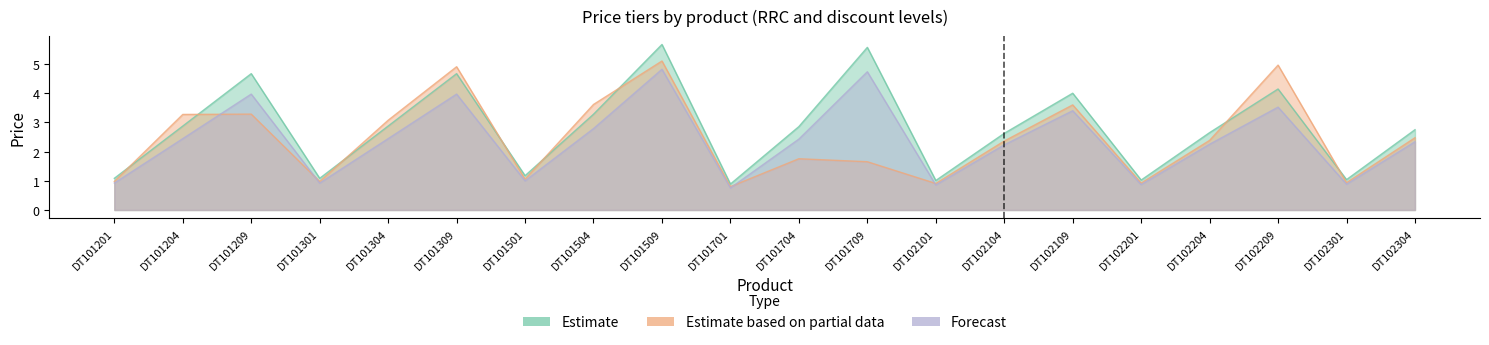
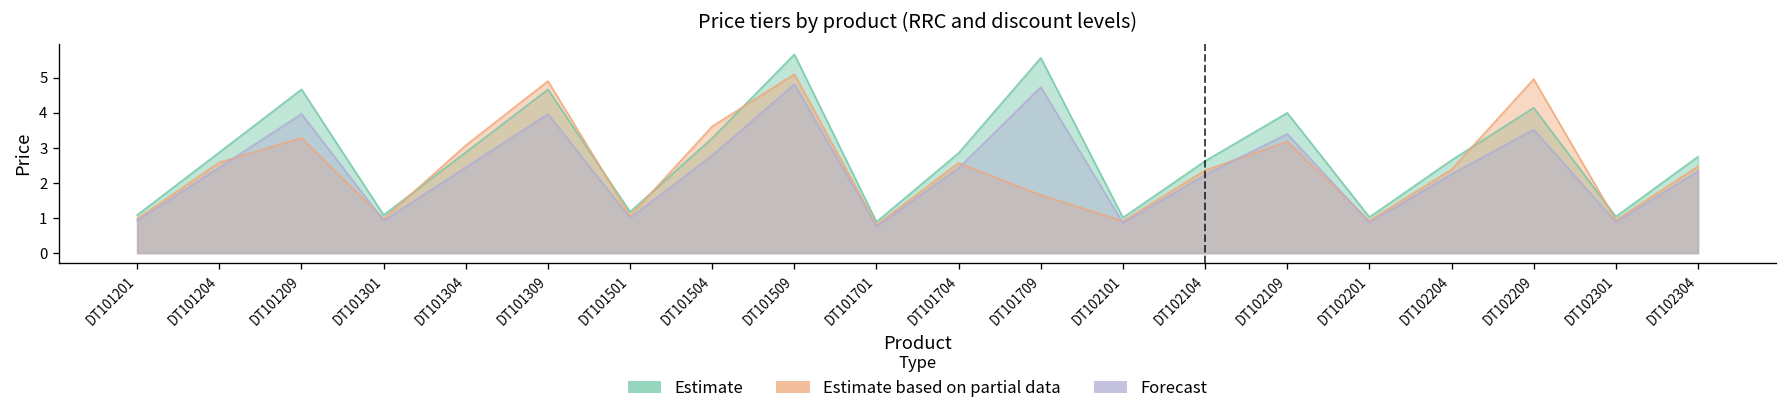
  {
    "Estimate based on partial data": {
-     "DT101204": 3.3,
+     "DT101204": 2.6,
      "DT101209": 3.3,
      "DT101304": 3.1,
      "DT101309": 4.9,
      "DT101504": 3.6,
      "DT101509": 5.1,
-     "DT101704": 1.8,
+     "DT101704": 2.6,
      "DT101709": 1.7,
      "DT102104": 2.4,
-     "DT102109": 3.6,
+     "DT102109": 3.2,
      "DT102204": 2.4,
      "DT102209": 5.0,
      "DT102304": 2.5
    }
  }
